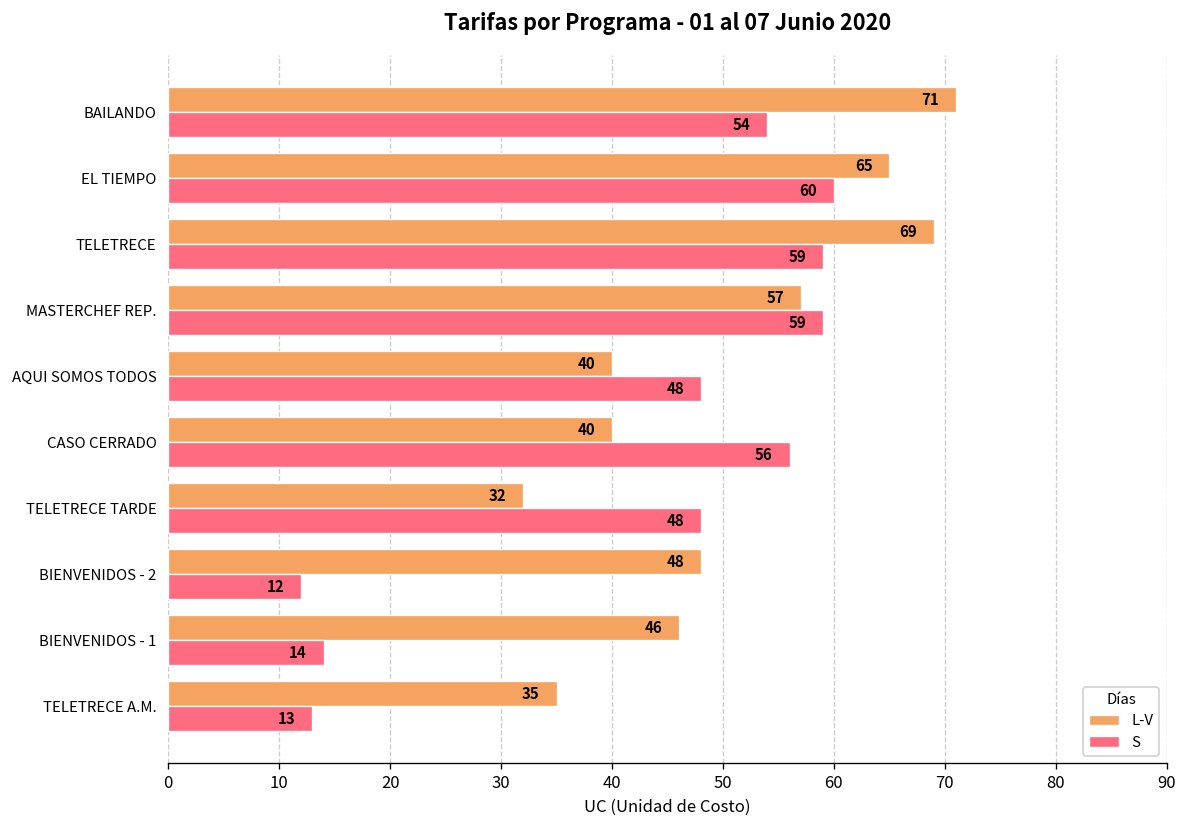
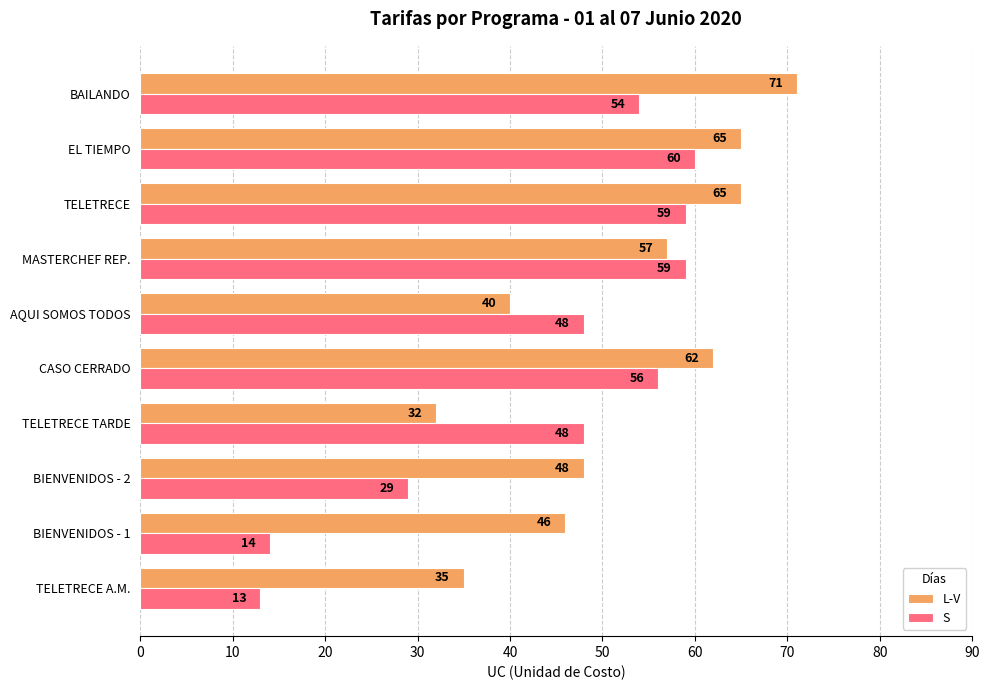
  {
    "L-V": {
      "BAILANDO": 71,
      "EL TIEMPO": 65,
-     "TELETRECE": 69,
+     "TELETRECE": 65,
      "MASTERCHEF REP.": 57,
      "AQUI SOMOS TODOS": 40,
-     "CASO CERRADO": 40,
+     "CASO CERRADO": 62,
      "TELETRECE TARDE": 32,
      "BIENVENIDOS - 2": 48,
      "BIENVENIDOS - 1": 46,
      "TELETRECE A.M.": 35
    },
    "S": {
      "BAILANDO": 54,
      "EL TIEMPO": 60,
      "TELETRECE": 59,
      "MASTERCHEF REP.": 59,
      "AQUI SOMOS TODOS": 48,
      "CASO CERRADO": 56,
      "TELETRECE TARDE": 48,
-     "BIENVENIDOS - 2": 12,
+     "BIENVENIDOS - 2": 29,
      "BIENVENIDOS - 1": 14,
      "TELETRECE A.M.": 13
    }
  }
